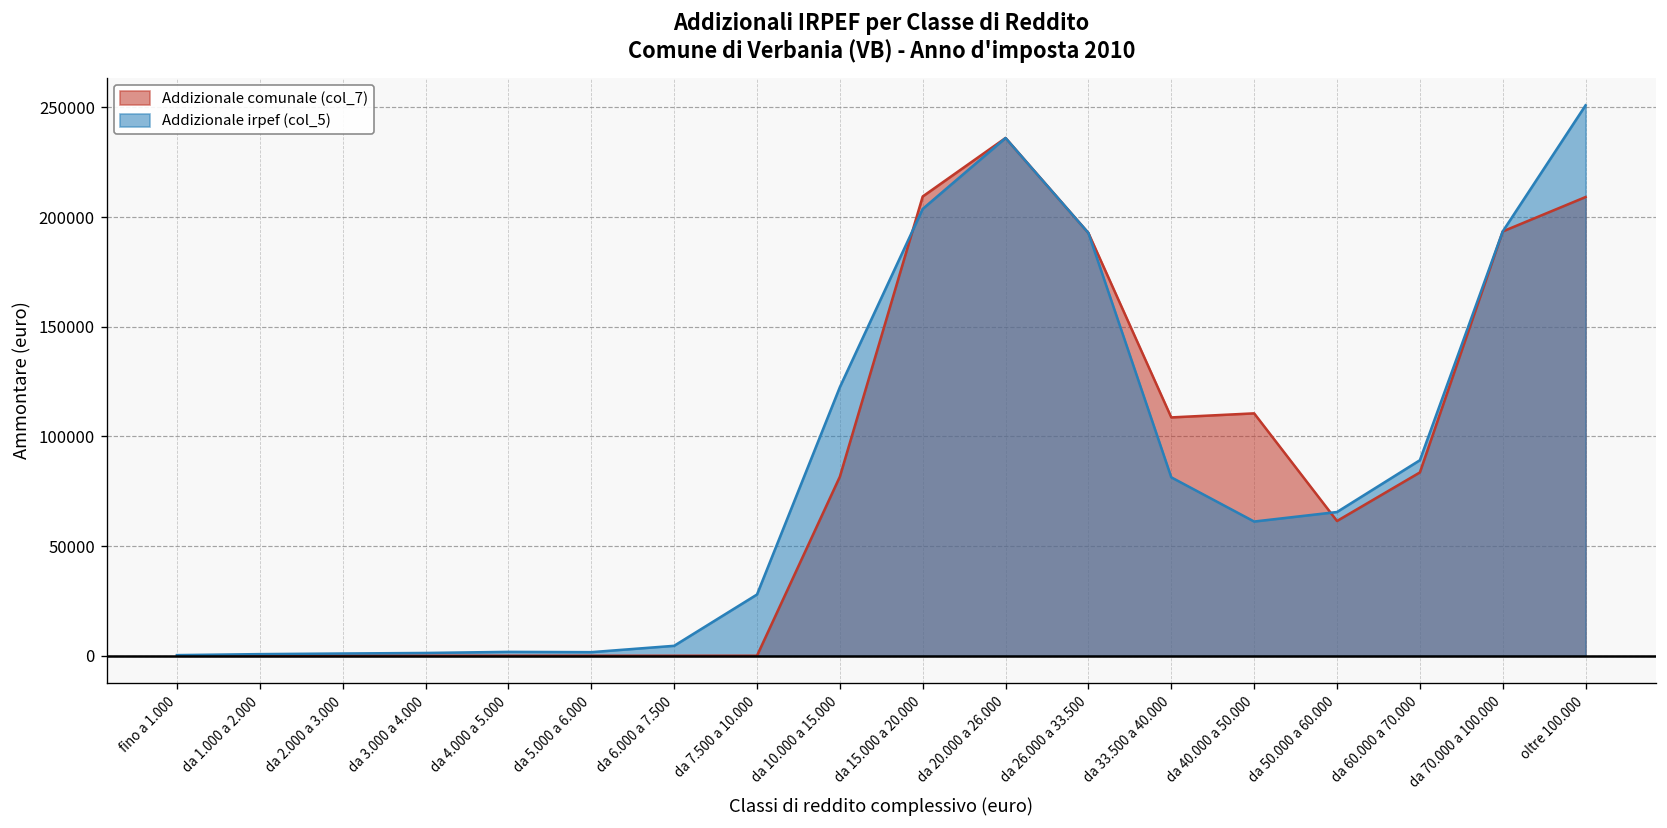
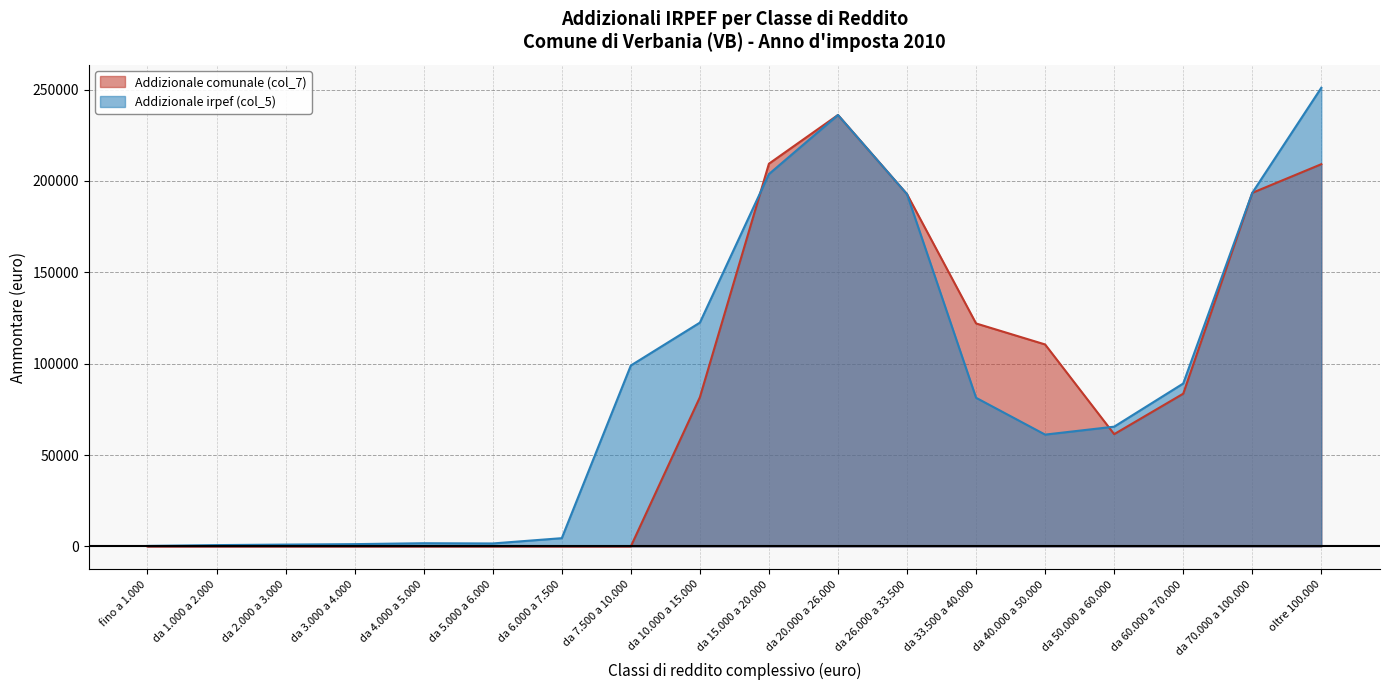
  {
    "Addizionale comunale (col_7)": {
      "da 4.000 a 5.000": 0,
      "da 5.000 a 6.000": 0,
      "da 6.000 a 7.500": 0,
      "da 7.500 a 10.000": 0,
      "da 10.000 a 15.000": 82000,
      "da 15.000 a 20.000": 209000,
-     "da 33.500 a 40.000": 109000,
+     "da 33.500 a 40.000": 122000,
      "da 40.000 a 50.000": 111000,
      "da 50.000 a 60.000": 61000,
      "da 60.000 a 70.000": 84000,
      "oltre 100.000": 209000
    },
    "Addizionale irpef (col_5)": {
      "da 4.000 a 5.000": 2000,
      "da 5.000 a 6.000": 2000,
      "da 6.000 a 7.500": 5000,
-     "da 7.500 a 10.000": 28000,
+     "da 7.500 a 10.000": 99000,
      "da 10.000 a 15.000": 122000,
      "da 15.000 a 20.000": 204000,
      "da 33.500 a 40.000": 81000,
      "da 40.000 a 50.000": 61000,
      "da 50.000 a 60.000": 66000,
      "da 60.000 a 70.000": 89000,
      "oltre 100.000": 251000
    }
  }
